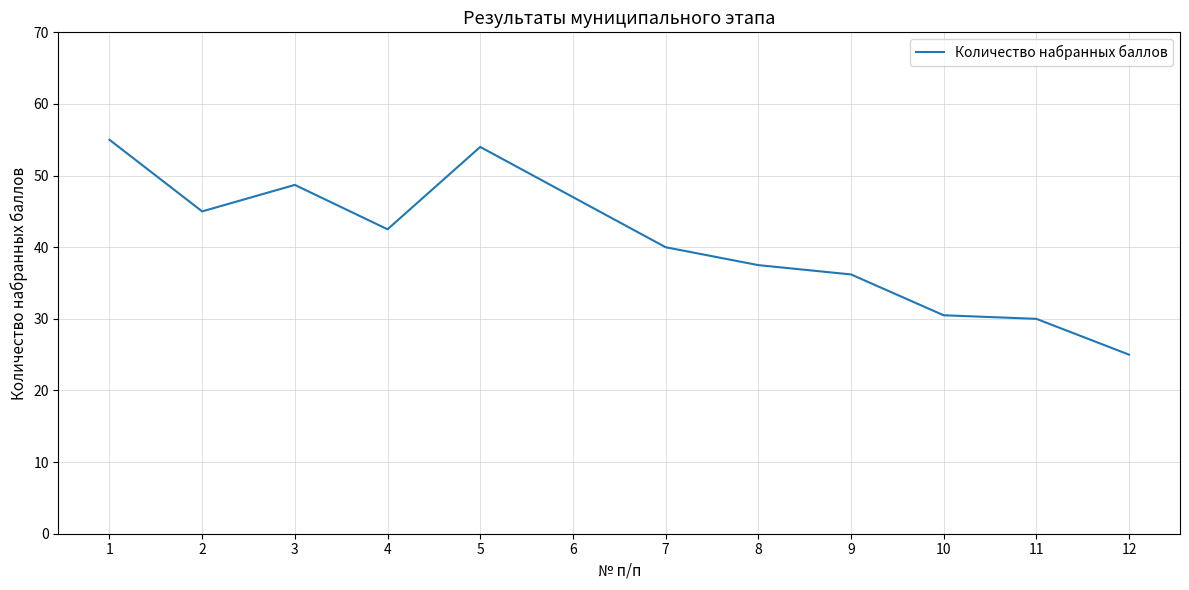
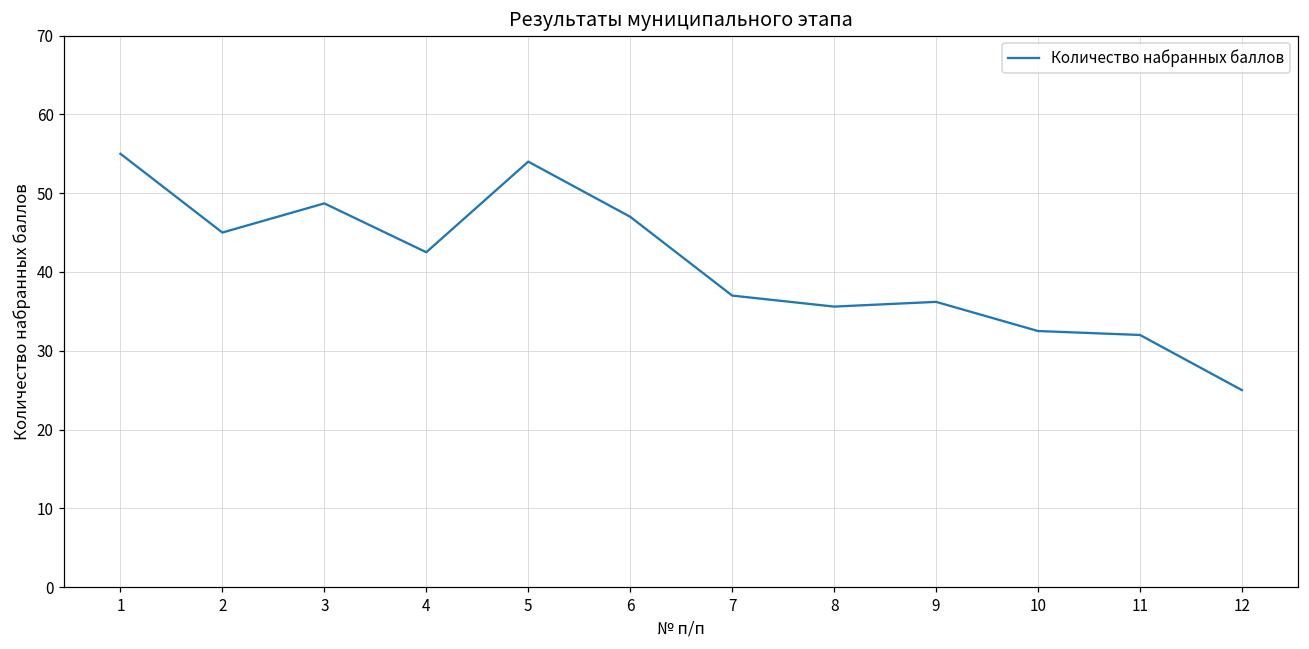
  {
    "1": 55,
    "2": 45,
    "3": 49,
    "4": 43,
    "5": 54,
    "6": 47,
-   "7": 40,
-   "8": 38,
+   "7": 37,
+   "8": 36,
    "9": 36,
-   "10": 31,
-   "11": 30,
+   "10": 33,
+   "11": 32,
    "12": 25
  }
